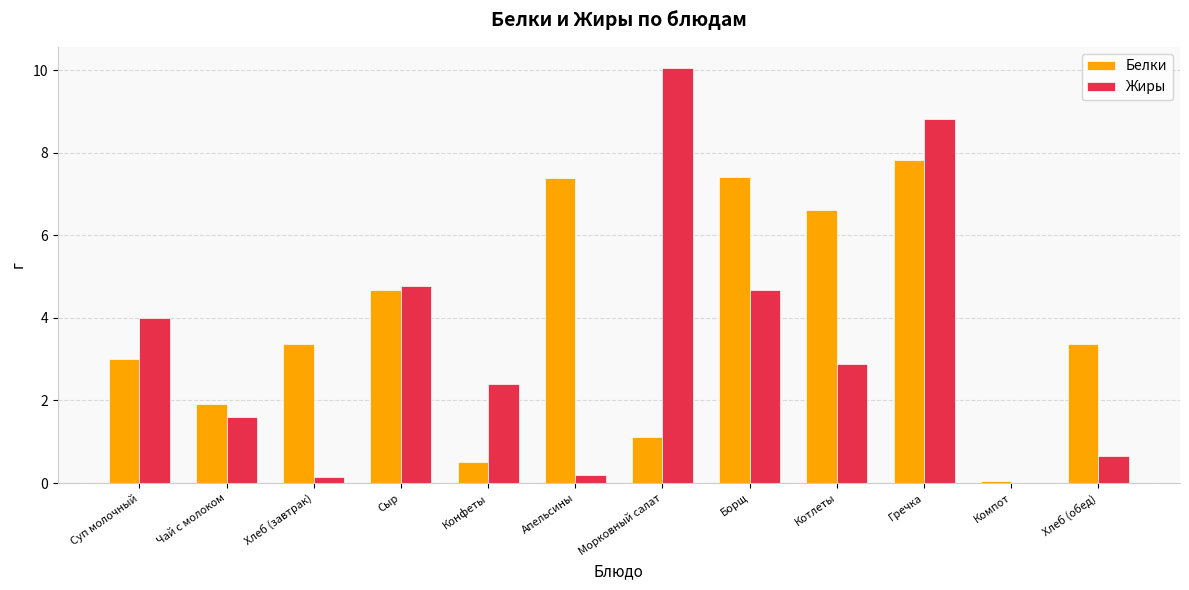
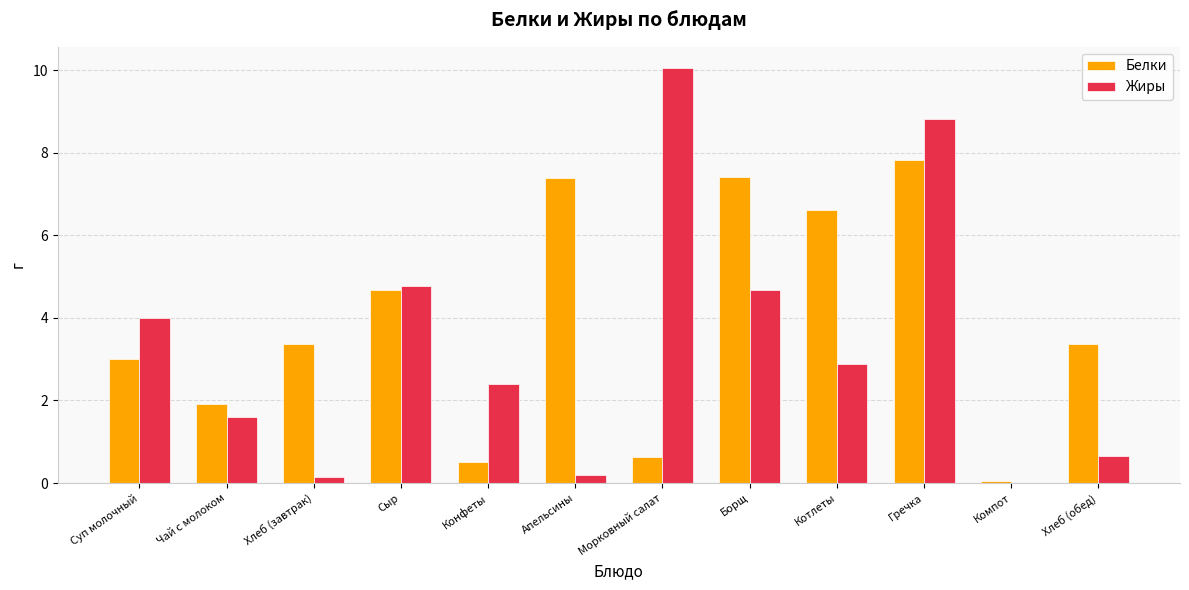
  {
    "Белки": {
      "Суп молочный": 3.0,
      "Чай с молоком": 1.9,
      "Хлеб (завтрак)": 3.4,
      "Сыр": 4.7,
      "Конфеты": 0.5,
      "Апельсины": 7.4,
-     "Морковный салат": 1.1,
+     "Морковный салат": 0.6,
      "Борщ": 7.4,
      "Котлеты": 6.6,
      "Гречка": 7.8,
      "Хлеб (обед)": 3.4
    },
    "Жиры": {
      "Суп молочный": 4.0,
      "Чай с молоком": 1.6,
      "Хлеб (завтрак)": 0.2,
      "Сыр": 4.8,
      "Конфеты": 2.4,
      "Апельсины": 0.2,
      "Морковный салат": 10.1,
      "Борщ": 4.7,
      "Котлеты": 2.9,
      "Гречка": 8.8,
      "Компот": 0.0,
      "Хлеб (обед)": 0.7
    }
  }
